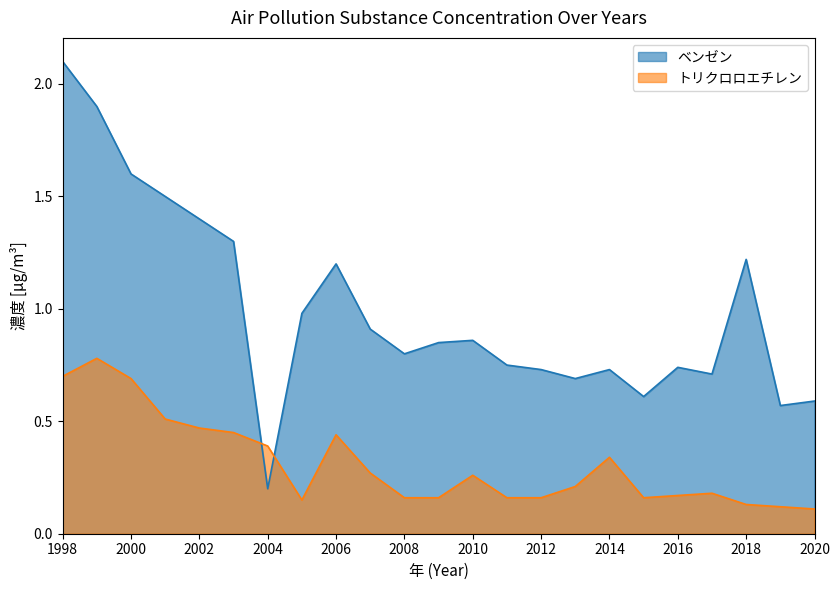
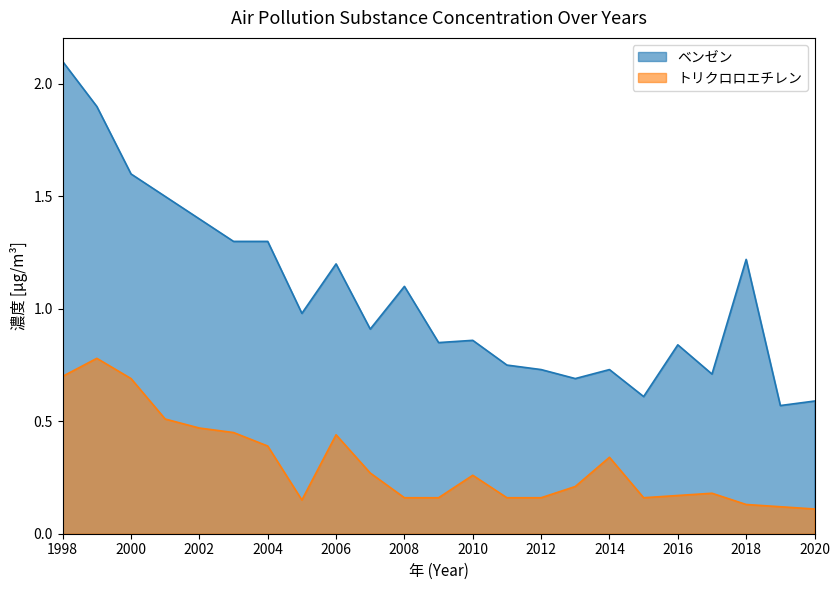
  {
    "ベンゼン": {
      "1998": 2.10,
      "2000": 1.60,
      "2002": 1.40,
-     "2004": 0.2,
+     "2004": 1.3,
      "2006": 1.20,
-     "2008": 0.8,
+     "2008": 1.1,
      "2010": 0.86,
      "2012": 0.73,
      "2014": 0.73,
-     "2016": 0.74,
+     "2016": 0.84,
      "2018": 1.22,
      "2020": 0.59
    },
    "トリクロロエチレン": {
      "1998": 0.70,
      "2000": 0.69,
      "2002": 0.47,
      "2004": 0.39,
      "2006": 0.44,
      "2008": 0.16,
      "2010": 0.26,
      "2012": 0.16,
      "2014": 0.34,
      "2016": 0.17,
      "2018": 0.13,
      "2020": 0.11
    }
  }
